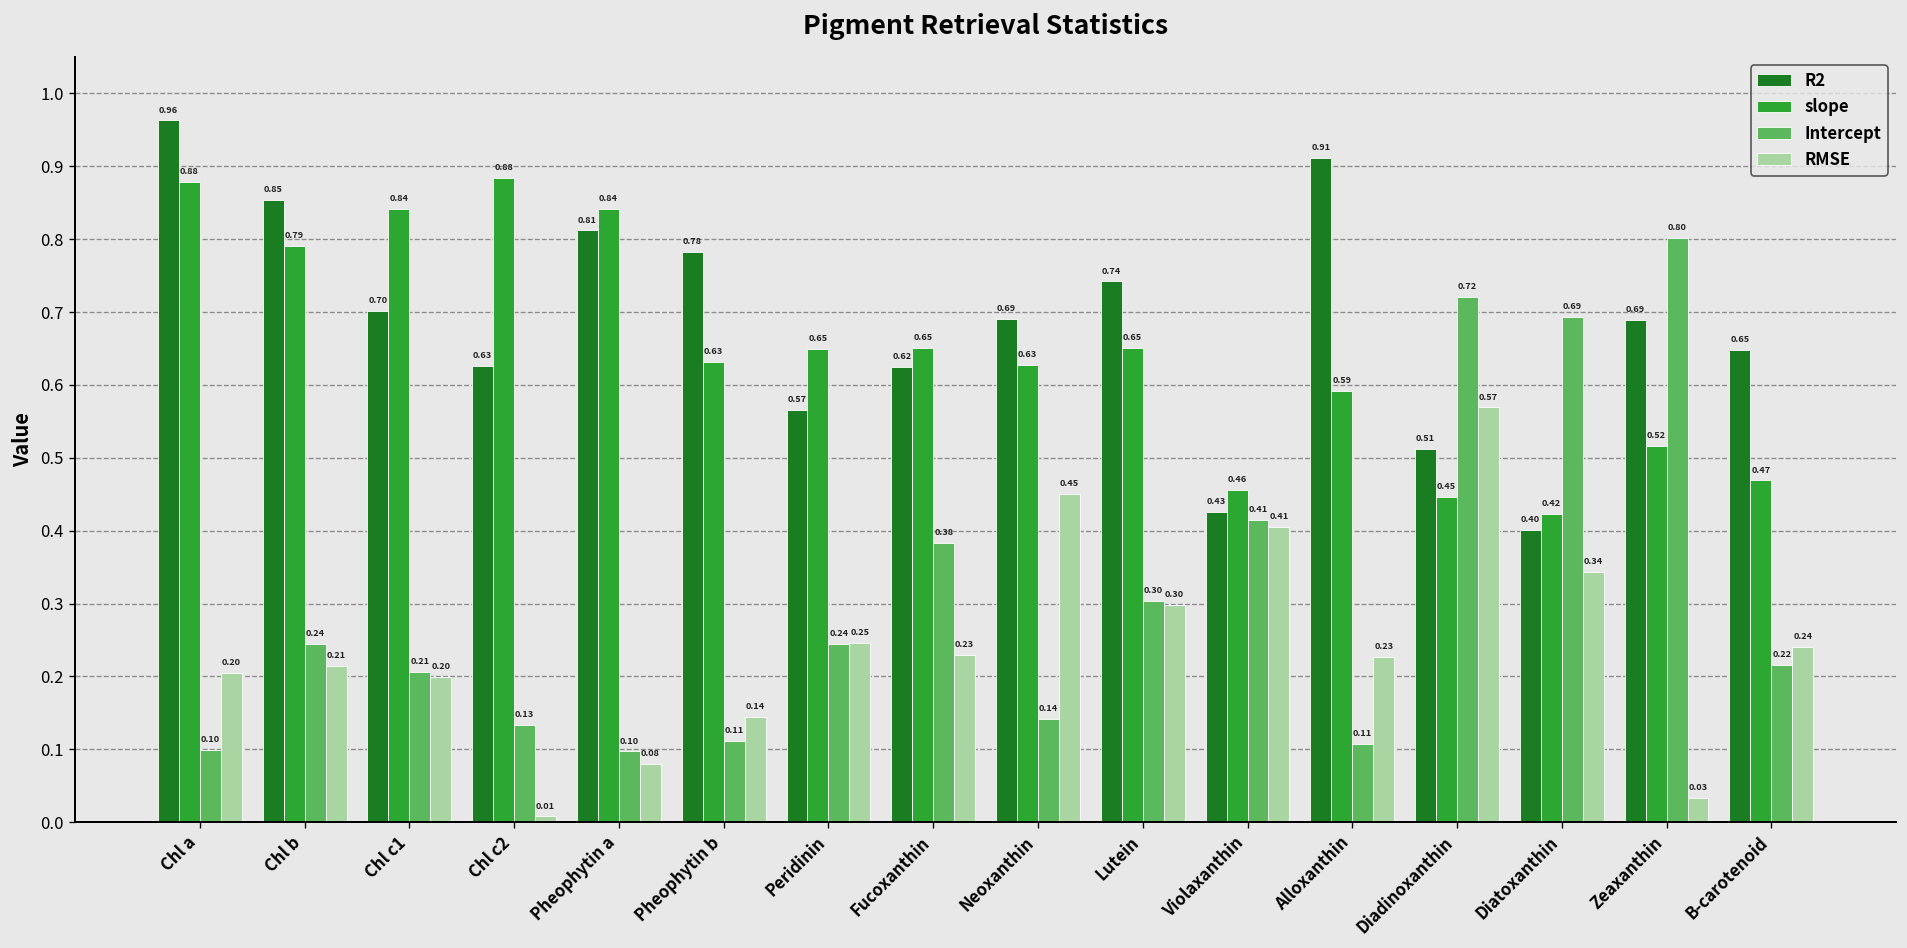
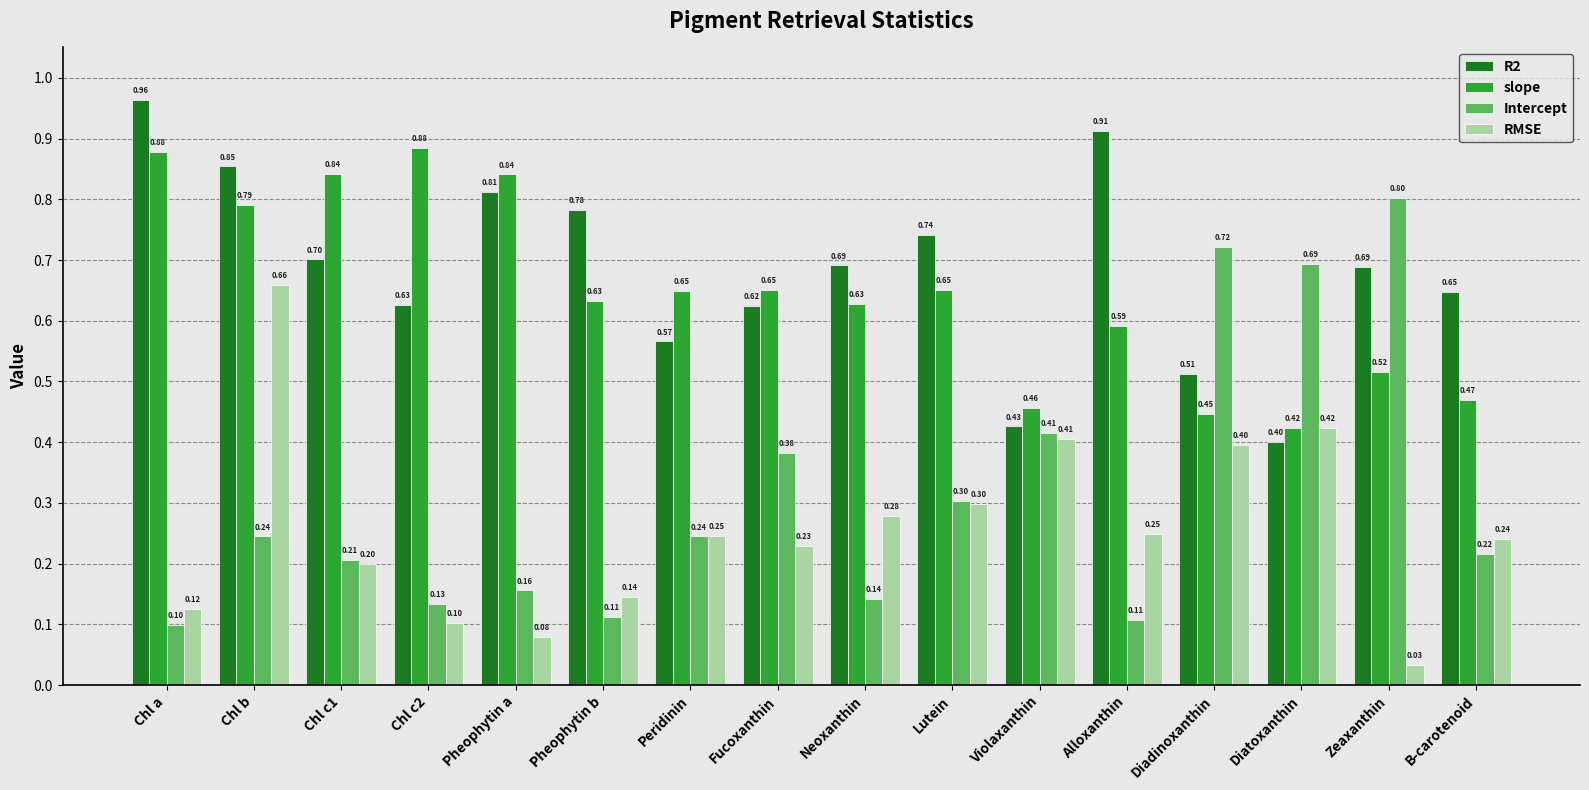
  {
    "Intercept": {
      "Chl a": 0.10,
      "Chl b": 0.24,
      "Chl c1": 0.21,
      "Chl c2": 0.13,
-     "Pheophytin a": 0.10,
+     "Pheophytin a": 0.16,
      "Pheophytin b": 0.11,
      "Peridinin": 0.24,
      "Fucoxanthin": 0.38,
      "Neoxanthin": 0.14,
      "Lutein": 0.30,
      "Violaxanthin": 0.41,
      "Alloxanthin": 0.11,
      "Diadinoxanthin": 0.72,
      "Diatoxanthin": 0.69,
      "Zeaxanthin": 0.80,
      "B-carotenoid": 0.22
    },
    "RMSE": {
-     "Chl a": 0.20,
-     "Chl b": 0.21,
+     "Chl a": 0.12,
+     "Chl b": 0.66,
      "Chl c1": 0.20,
-     "Chl c2": 0.01,
+     "Chl c2": 0.10,
      "Pheophytin a": 0.08,
      "Pheophytin b": 0.14,
      "Peridinin": 0.25,
      "Fucoxanthin": 0.23,
-     "Neoxanthin": 0.45,
+     "Neoxanthin": 0.28,
      "Lutein": 0.30,
      "Violaxanthin": 0.41,
-     "Alloxanthin": 0.23,
-     "Diadinoxanthin": 0.57,
-     "Diatoxanthin": 0.34,
+     "Alloxanthin": 0.25,
+     "Diadinoxanthin": 0.40,
+     "Diatoxanthin": 0.42,
      "Zeaxanthin": 0.03,
      "B-carotenoid": 0.24
    }
  }
